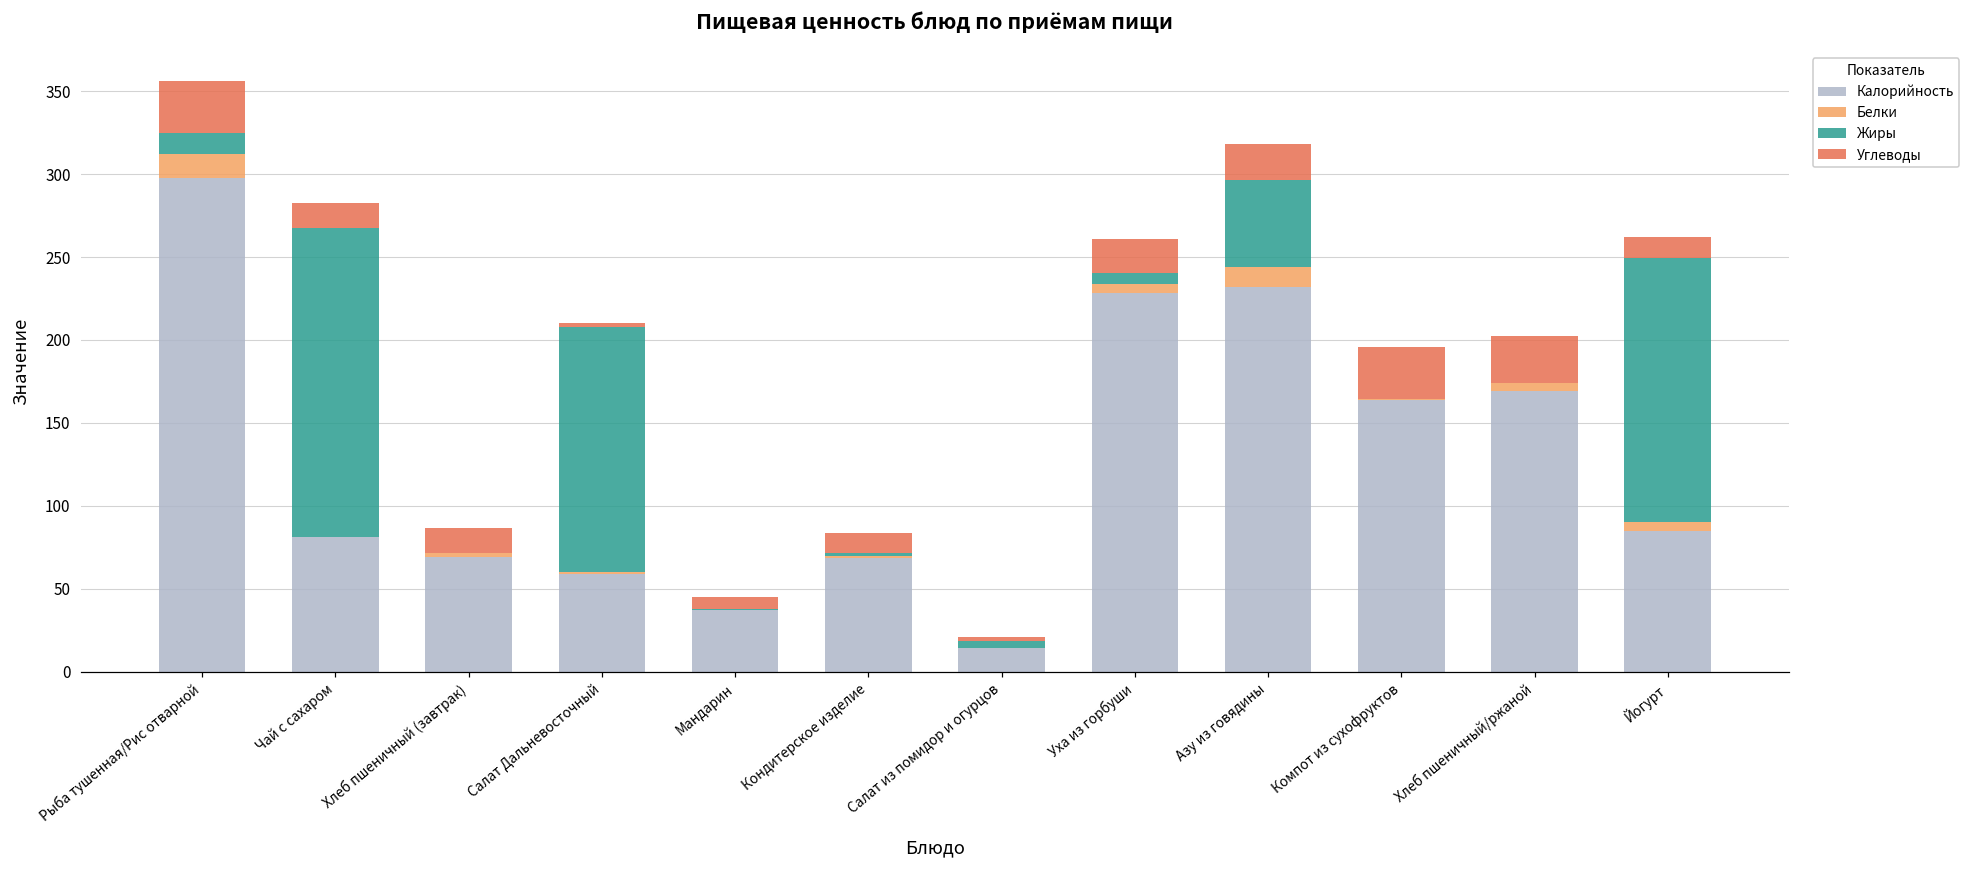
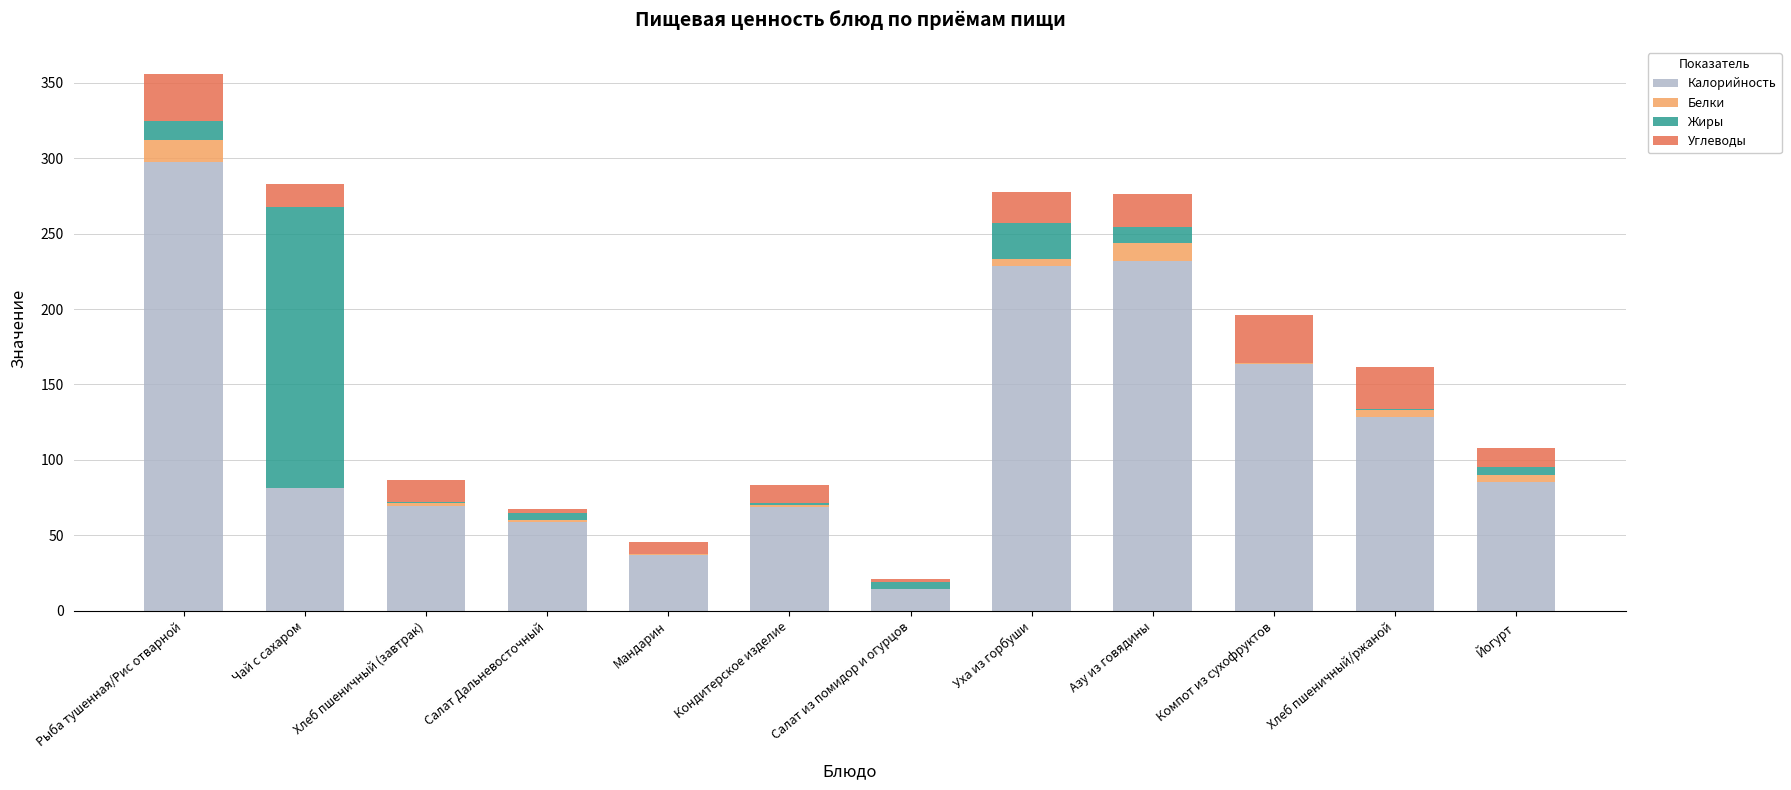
  {
    "Калорийность": {
      "Рыба тушенная/Рис отварной": 297,
      "Чай с сахаром": 81,
      "Хлеб пшеничный (завтрак)": 69,
      "Салат Дальневосточный": 59,
      "Мандарин": 37,
      "Кондитерское изделие": 69,
      "Салат из помидор и огурцов": 14,
      "Уха из горбуши": 228,
      "Азу из говядины": 232,
      "Компот из сухофруктов": 164,
-     "Хлеб пшеничный/ржаной": 169,
+     "Хлеб пшеничный/ржаной": 128,
      "Йогурт": 85
    },
    "Жиры": {
      "Рыба тушенная/Рис отварной": 13,
      "Чай с сахаром": 187,
-     "Салат Дальневосточный": 148,
+     "Салат Дальневосточный": 5,
      "Кондитерское изделие": 2,
      "Салат из помидор и огурцов": 4,
-     "Уха из горбуши": 7,
-     "Азу из говядины": 53,
+     "Уха из горбуши": 24,
+     "Азу из говядины": 11,
      "Компот из сухофруктов": 0,
-     "Йогурт": 159
+     "Йогурт": 5
    }
  }
